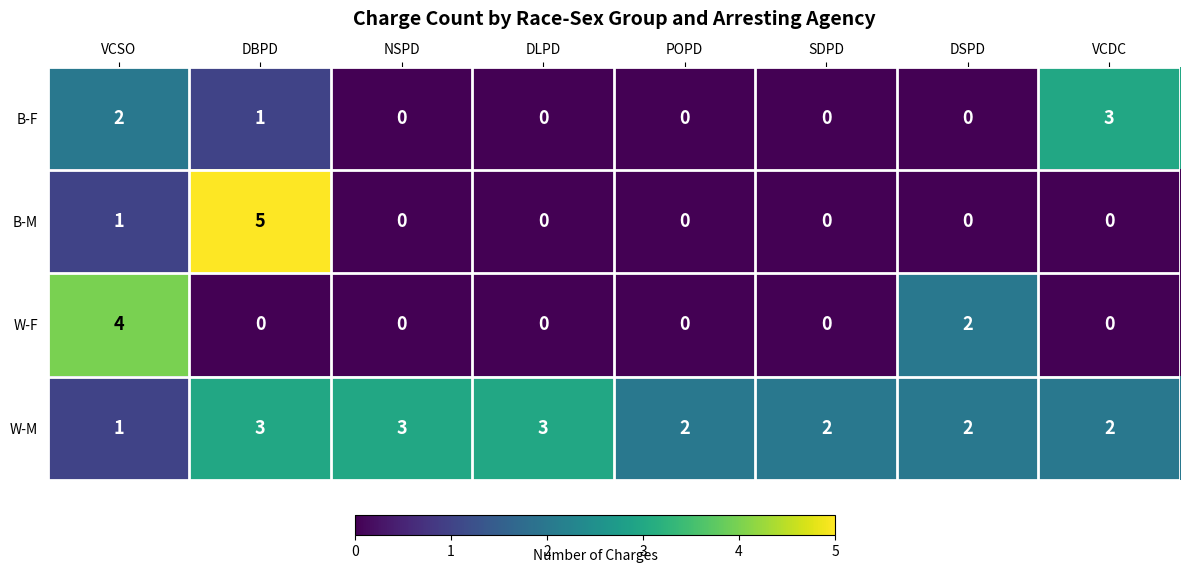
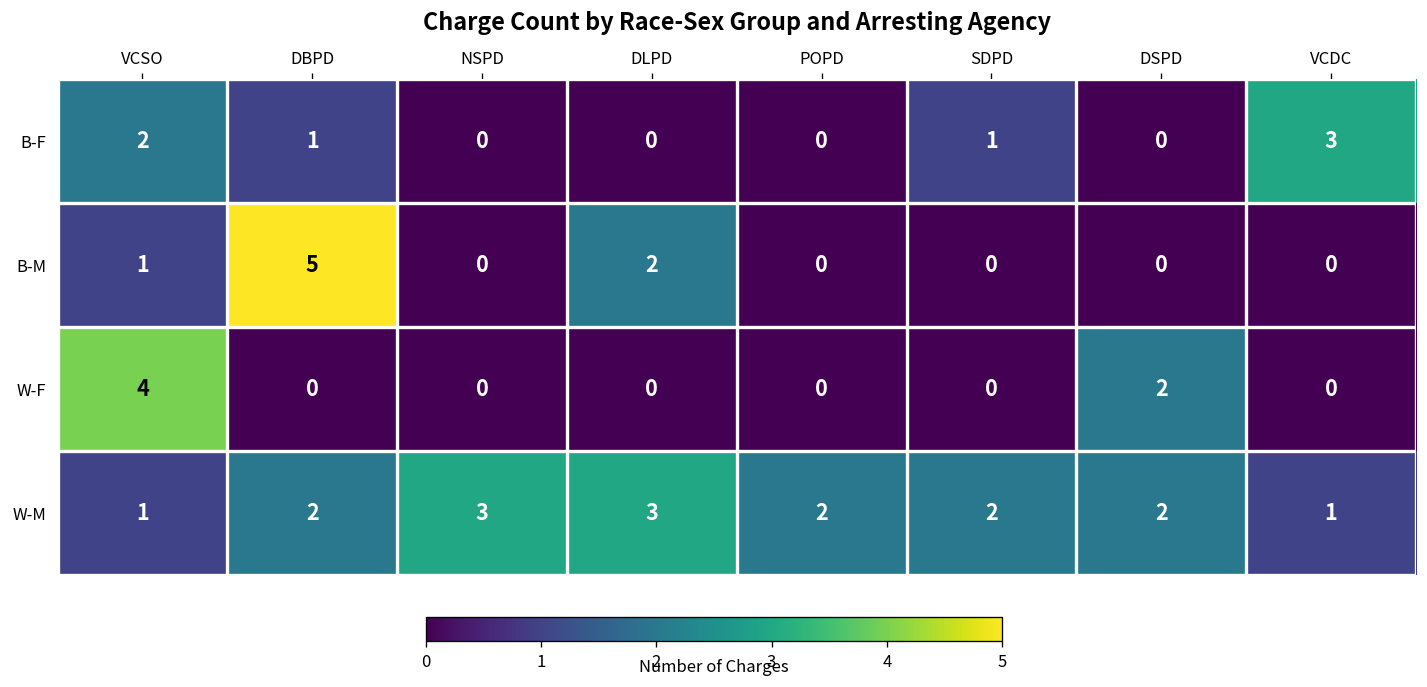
  {
    "B-F": {
      "VCSO": 2,
      "DBPD": 1,
      "NSPD": 0,
      "DLPD": 0,
      "POPD": 0,
-     "SDPD": 0,
+     "SDPD": 1,
      "DSPD": 0,
      "VCDC": 3
    },
    "B-M": {
      "VCSO": 1,
      "DBPD": 5,
      "NSPD": 0,
-     "DLPD": 0,
+     "DLPD": 2,
      "POPD": 0,
      "SDPD": 0,
      "DSPD": 0,
      "VCDC": 0
    },
    "W-F": {
      "VCSO": 4,
      "DBPD": 0,
      "NSPD": 0,
      "DLPD": 0,
      "POPD": 0,
      "SDPD": 0,
      "DSPD": 2,
      "VCDC": 0
    },
    "W-M": {
      "VCSO": 1,
-     "DBPD": 3,
+     "DBPD": 2,
      "NSPD": 3,
      "DLPD": 3,
      "POPD": 2,
      "SDPD": 2,
      "DSPD": 2,
-     "VCDC": 2
+     "VCDC": 1
    }
  }
